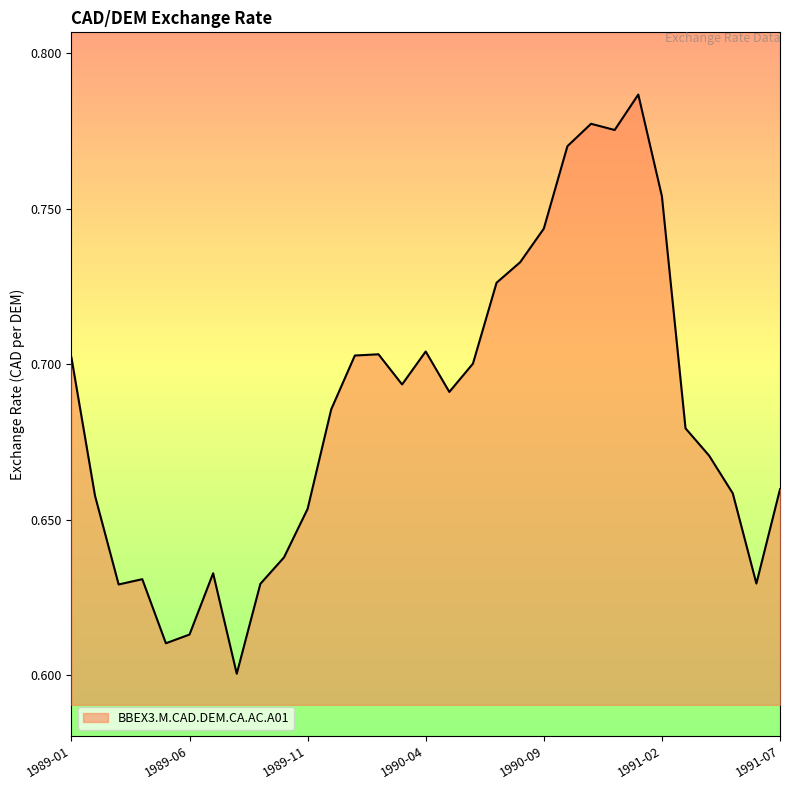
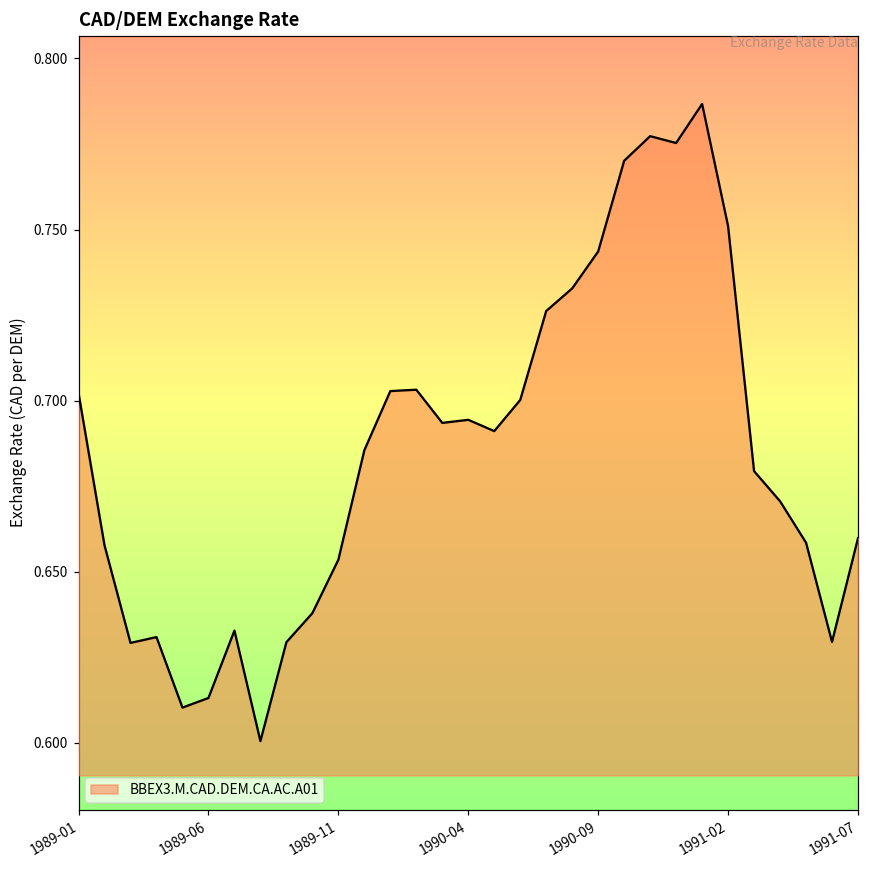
  {
    "1989-01": 0.702,
    "1989-06": 0.613,
    "1989-11": 0.654,
-   "1990-04": 0.704,
+   "1990-04": 0.694,
    "1990-09": 0.744,
-   "1991-02": 0.754,
+   "1991-02": 0.751,
    "1991-07": 0.660
  }
